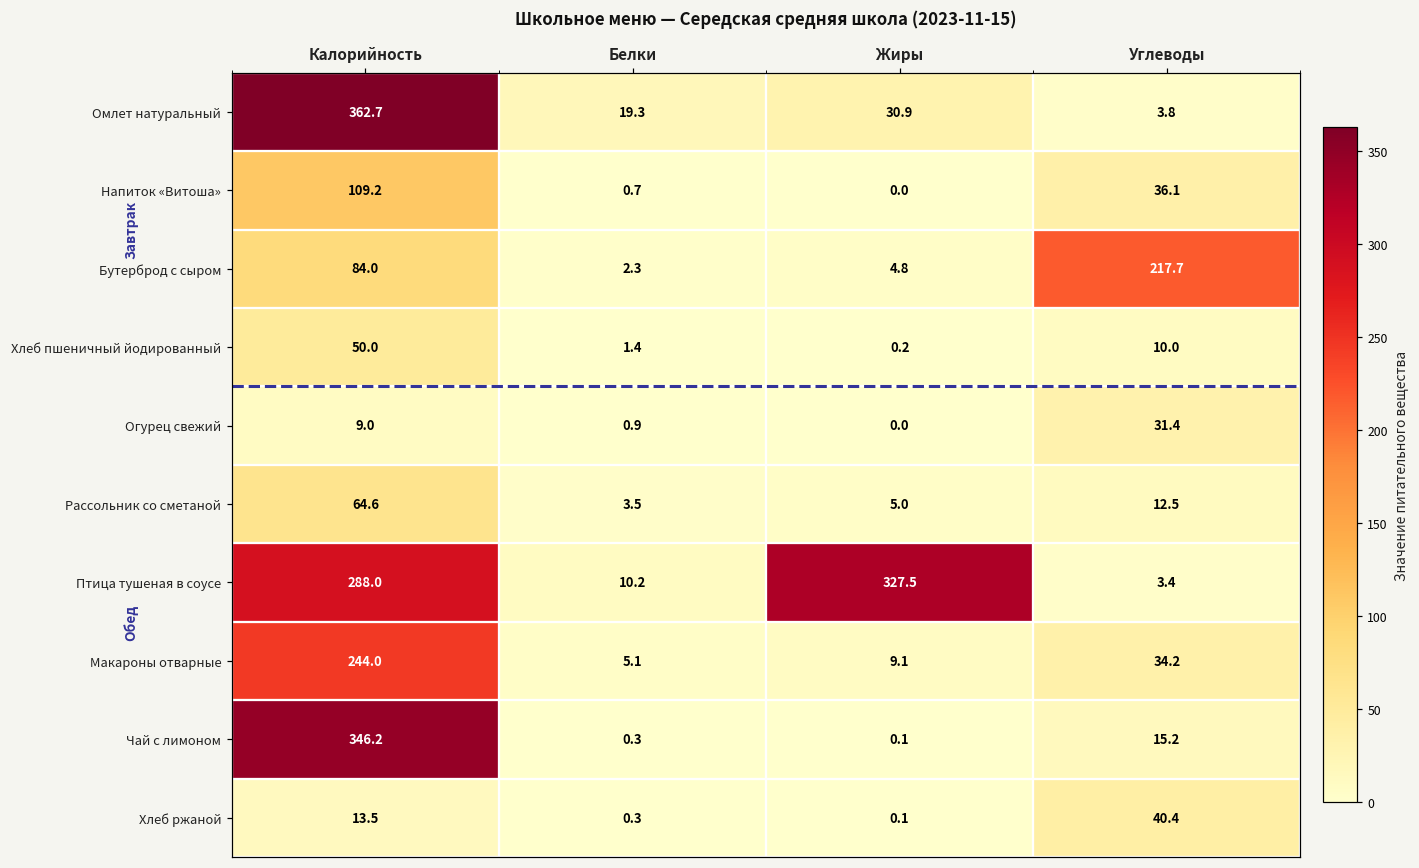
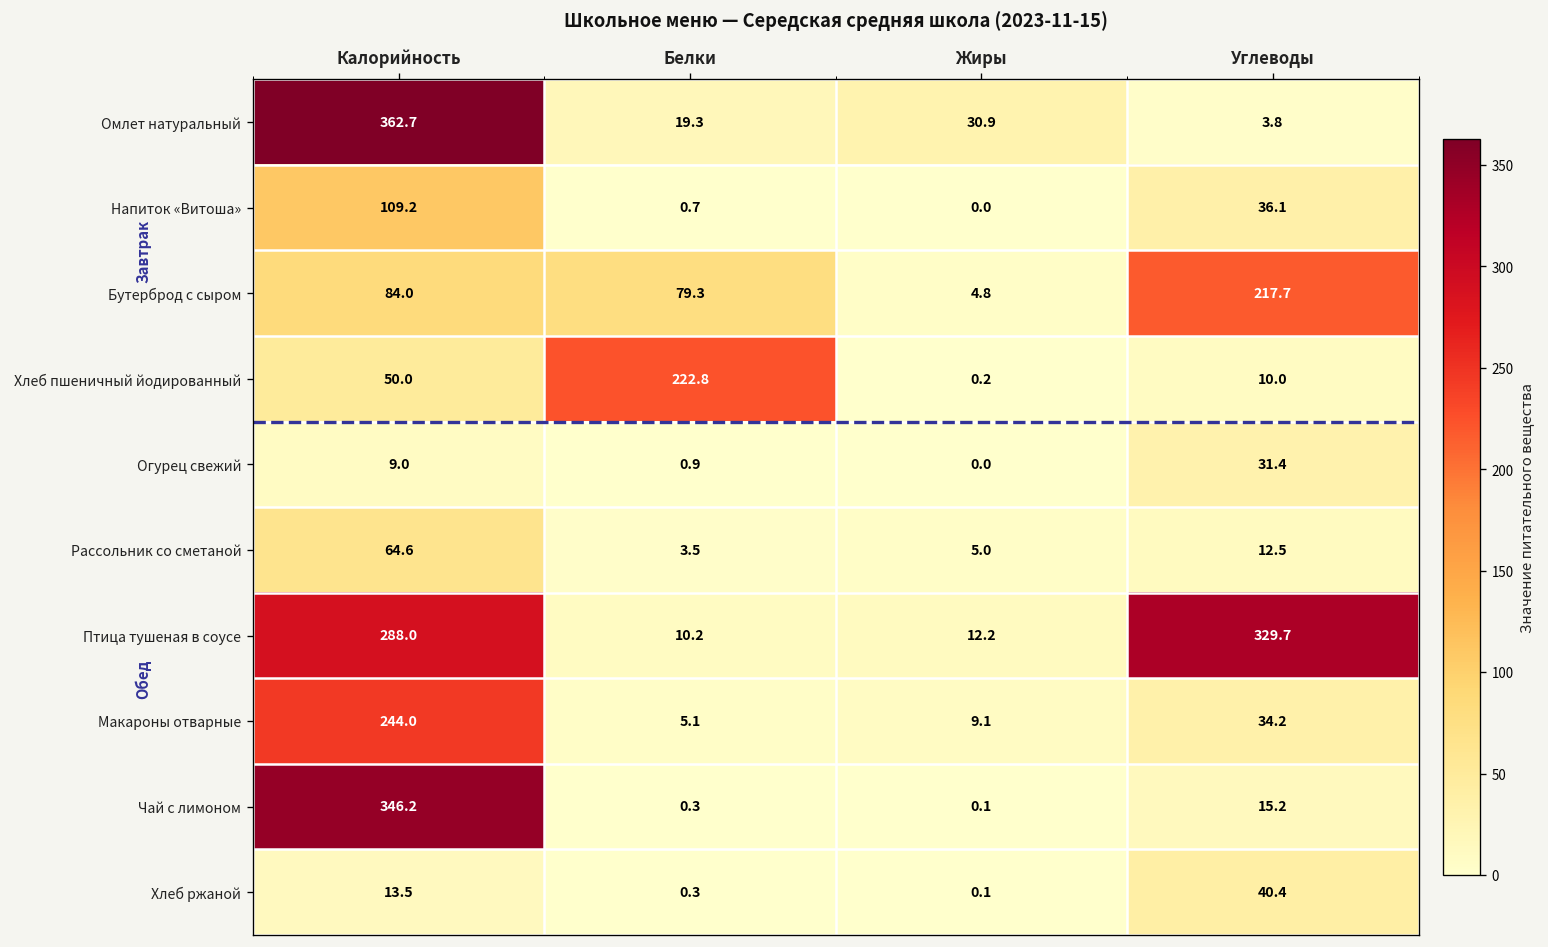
  {
    "Омлет натуральный": {
      "Калорийность": 362.7,
      "Белки": 19.3,
      "Жиры": 30.9,
      "Углеводы": 3.8
    },
    "Напиток «Витоша»": {
      "Калорийность": 109.2,
      "Белки": 0.7,
      "Жиры": 0.0,
      "Углеводы": 36.1
    },
    "Бутерброд с сыром": {
      "Калорийность": 84.0,
-     "Белки": 2.3,
+     "Белки": 79.3,
      "Жиры": 4.8,
      "Углеводы": 217.7
    },
    "Хлеб пшеничный йодированный": {
      "Калорийность": 50.0,
-     "Белки": 1.4,
+     "Белки": 222.8,
      "Жиры": 0.2,
      "Углеводы": 10.0
    },
    "Огурец свежий": {
      "Калорийность": 9.0,
      "Белки": 0.9,
      "Жиры": 0.0,
      "Углеводы": 31.4
    },
    "Рассольник со сметаной": {
      "Калорийность": 64.6,
      "Белки": 3.5,
      "Жиры": 5.0,
      "Углеводы": 12.5
    },
    "Птица тушеная в соусе": {
      "Калорийность": 288.0,
      "Белки": 10.2,
-     "Жиры": 327.5,
-     "Углеводы": 3.4
+     "Жиры": 12.2,
+     "Углеводы": 329.7
    },
    "Макароны отварные": {
      "Калорийность": 244.0,
      "Белки": 5.1,
      "Жиры": 9.1,
      "Углеводы": 34.2
    },
    "Чай с лимоном": {
      "Калорийность": 346.2,
      "Белки": 0.3,
      "Жиры": 0.1,
      "Углеводы": 15.2
    },
    "Хлеб ржаной": {
      "Калорийность": 13.5,
      "Белки": 0.3,
      "Жиры": 0.1,
      "Углеводы": 40.4
    }
  }
